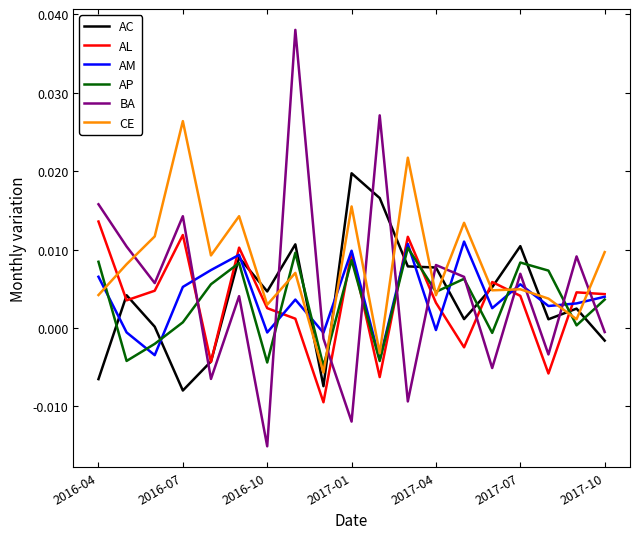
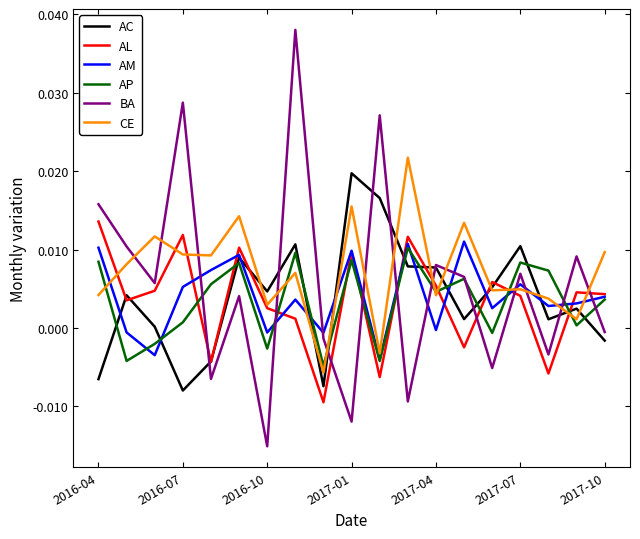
  {
    "AC": {
      "2016-04": -0.007,
      "2016-07": -0.008,
      "2016-10": 0.005,
      "2017-01": 0.020,
      "2017-07": 0.010,
      "2017-10": -0.002
    },
    "AL": {
      "2016-04": 0.014,
      "2016-07": 0.012,
      "2016-10": 0.003,
-     "2017-04": 0.003,
+     "2017-04": 0.005,
      "2017-07": 0.004,
      "2017-10": 0.004
    },
    "AM": {
-     "2016-04": 0.007,
+     "2016-04": 0.010,
      "2016-07": 0.005,
      "2016-10": -0.001,
      "2017-04": 0.000,
      "2017-07": 0.006,
      "2017-10": 0.004
    },
    "AP": {
      "2016-04": 0.008,
      "2016-07": 0.001,
-     "2016-10": -0.004,
+     "2016-10": -0.003,
      "2017-01": 0.009,
      "2017-04": 0.005,
      "2017-07": 0.008,
      "2017-10": 0.004
    },
    "BA": {
      "2016-04": 0.016,
-     "2016-07": 0.014,
+     "2016-07": 0.029,
      "2016-10": -0.015,
      "2017-01": -0.012,
      "2017-07": 0.007,
      "2017-10": -0.001
    },
    "CE": {
      "2016-04": 0.004,
-     "2016-07": 0.026,
+     "2016-07": 0.009,
      "2016-10": 0.003,
      "2017-01": 0.016,
      "2017-04": 0.004,
      "2017-07": 0.005,
      "2017-10": 0.010
    }
  }
